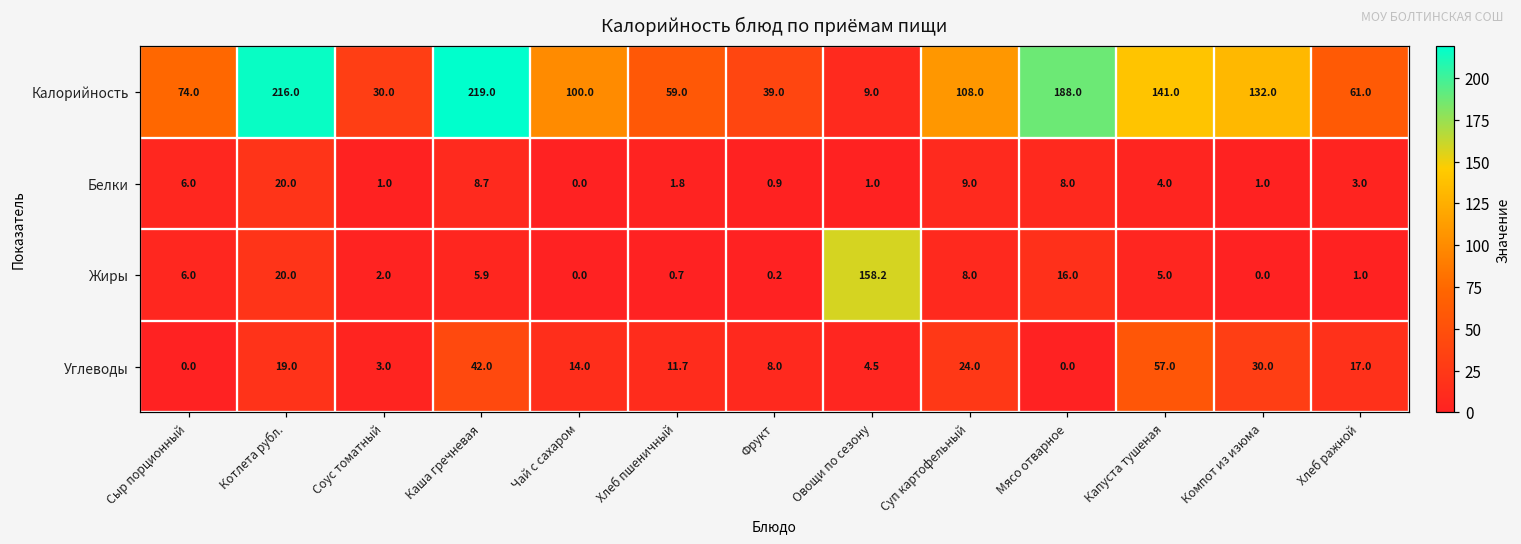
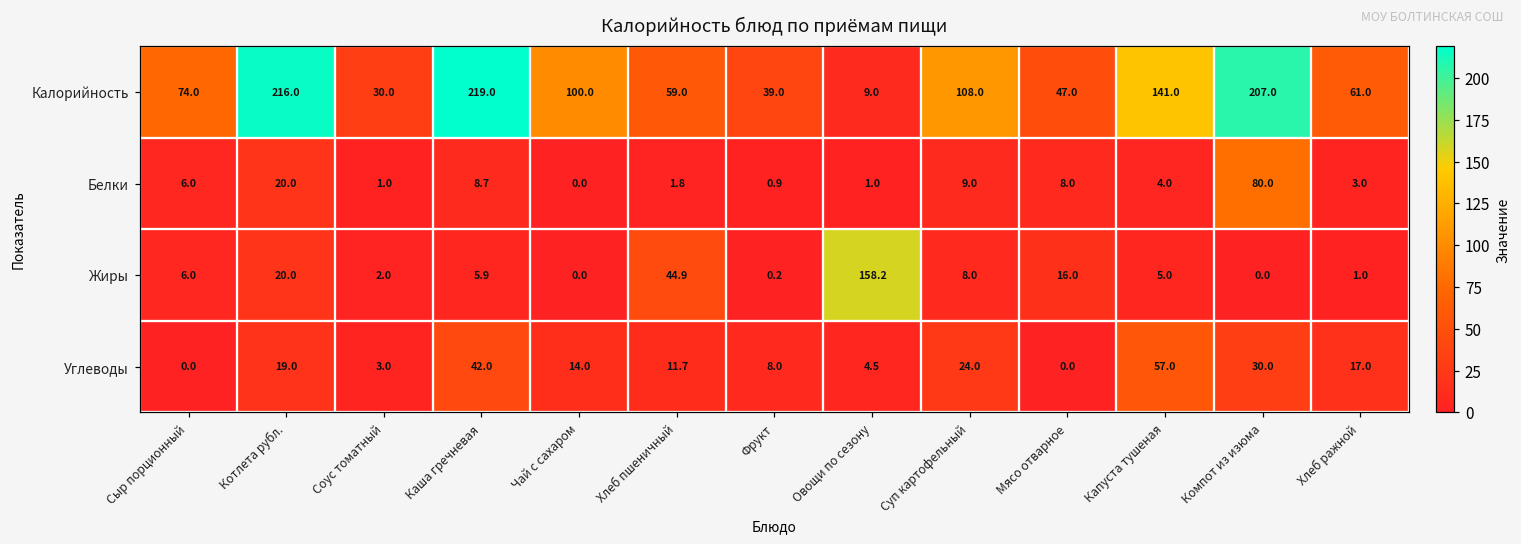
  {
    "Калорийность": {
      "Сыр порционный": 74.0,
      "Котлета рубл.": 216.0,
      "Соус томатный": 30.0,
      "Каша гречневая": 219.0,
      "Чай с сахаром": 100.0,
      "Хлеб пшеничный": 59.0,
      "Фрукт": 39.0,
      "Овощи по сезону": 9.0,
      "Суп картофельный": 108.0,
-     "Мясо отварное": 188.0,
+     "Мясо отварное": 47.0,
      "Капуста тушеная": 141.0,
-     "Компот из изюма": 132.0,
+     "Компот из изюма": 207.0,
      "Хлеб ражной": 61.0
    },
    "Белки": {
      "Сыр порционный": 6.0,
      "Котлета рубл.": 20.0,
      "Соус томатный": 1.0,
      "Каша гречневая": 8.7,
      "Чай с сахаром": 0.0,
      "Хлеб пшеничный": 1.8,
      "Фрукт": 0.9,
      "Овощи по сезону": 1.0,
      "Суп картофельный": 9.0,
      "Мясо отварное": 8.0,
      "Капуста тушеная": 4.0,
-     "Компот из изюма": 1.0,
+     "Компот из изюма": 80.0,
      "Хлеб ражной": 3.0
    },
    "Жиры": {
      "Сыр порционный": 6.0,
      "Котлета рубл.": 20.0,
      "Соус томатный": 2.0,
      "Каша гречневая": 5.9,
      "Чай с сахаром": 0.0,
-     "Хлеб пшеничный": 0.7,
+     "Хлеб пшеничный": 44.9,
      "Фрукт": 0.2,
      "Овощи по сезону": 158.2,
      "Суп картофельный": 8.0,
      "Мясо отварное": 16.0,
      "Капуста тушеная": 5.0,
      "Компот из изюма": 0.0,
      "Хлеб ражной": 1.0
    },
    "Углеводы": {
      "Сыр порционный": 0.0,
      "Котлета рубл.": 19.0,
      "Соус томатный": 3.0,
      "Каша гречневая": 42.0,
      "Чай с сахаром": 14.0,
      "Хлеб пшеничный": 11.7,
      "Фрукт": 8.0,
      "Овощи по сезону": 4.5,
      "Суп картофельный": 24.0,
      "Мясо отварное": 0.0,
      "Капуста тушеная": 57.0,
      "Компот из изюма": 30.0,
      "Хлеб ражной": 17.0
    }
  }
